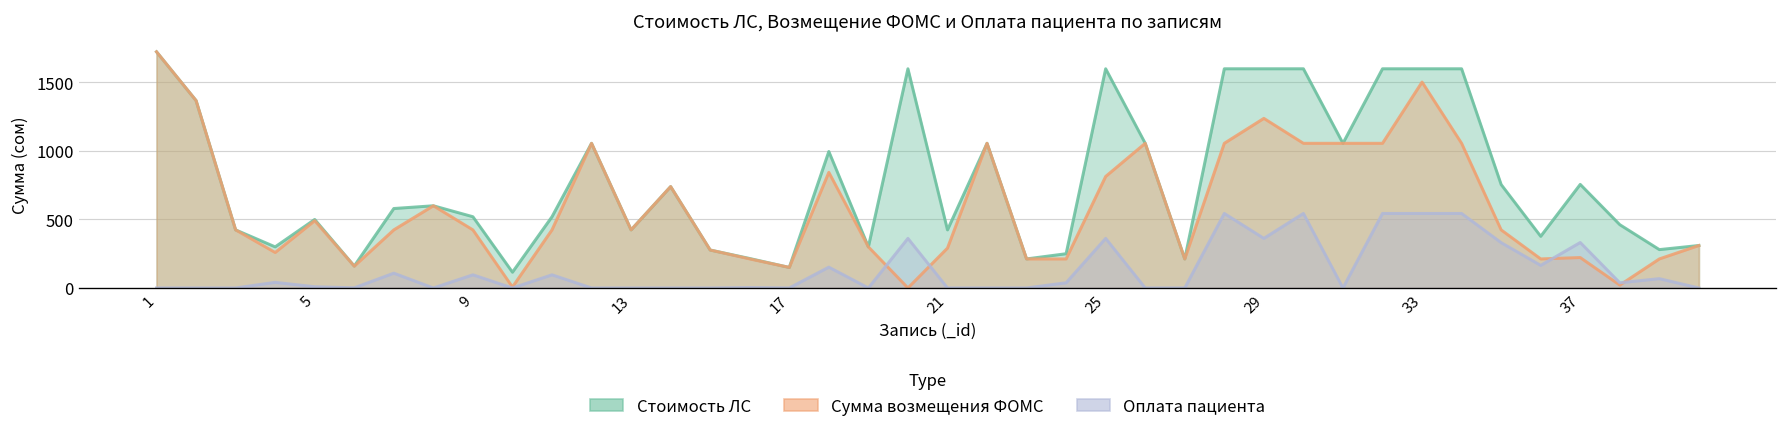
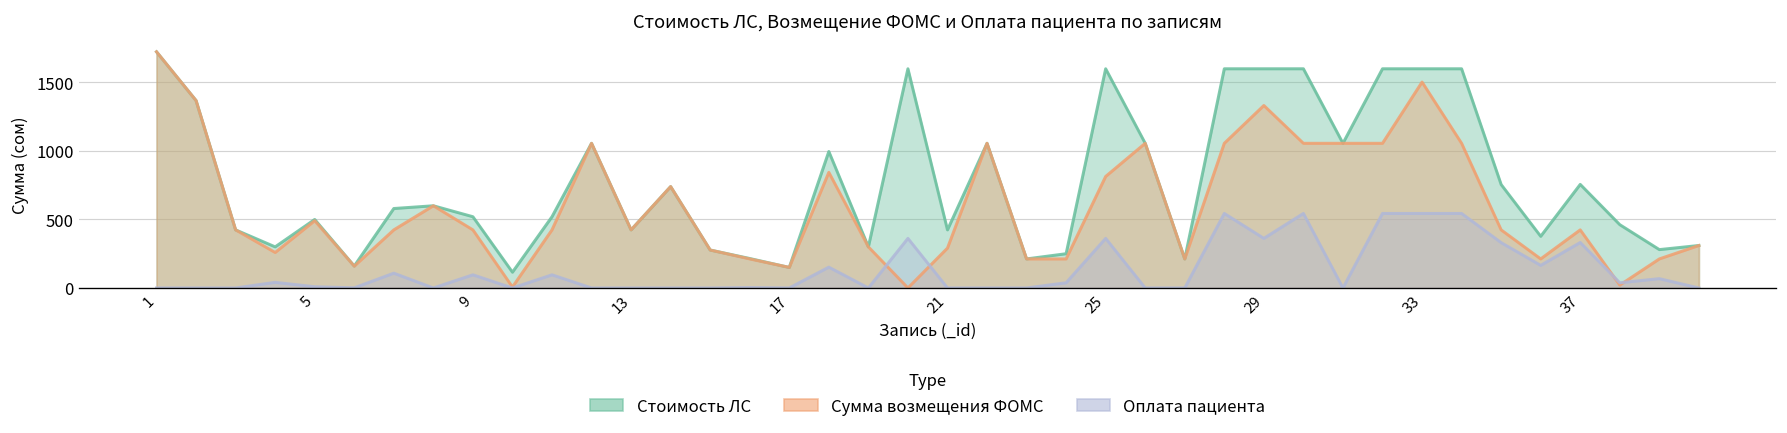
  {
    "Сумма возмещения ФОМС": {
      "9": 420,
      "21": 290,
      "25": 810,
-     "29": 1240,
+     "29": 1330,
      "33": 1500,
-     "37": 220
+     "37": 420
    }
  }
